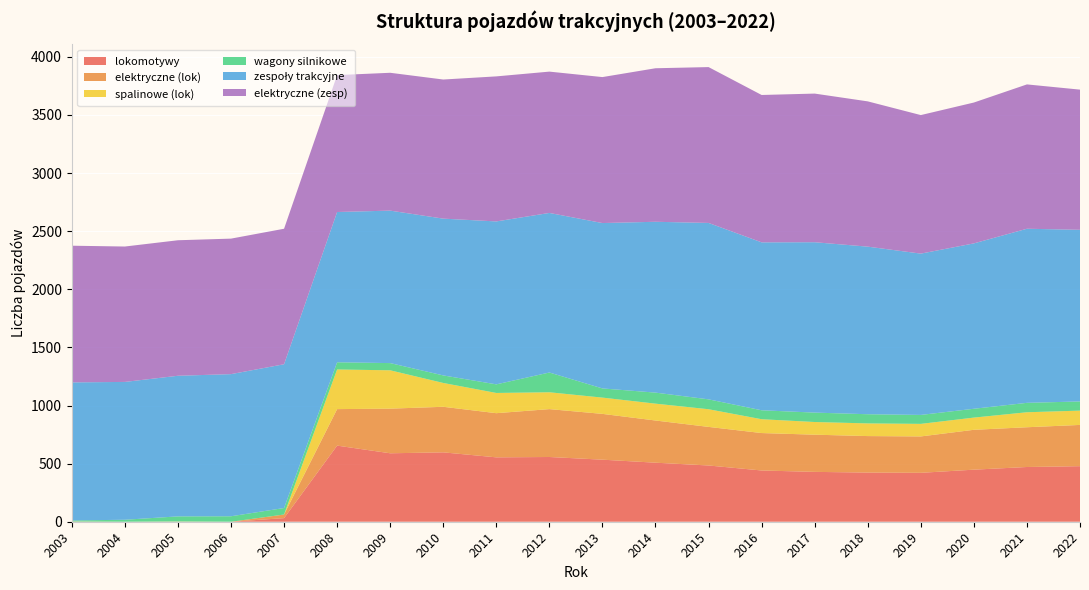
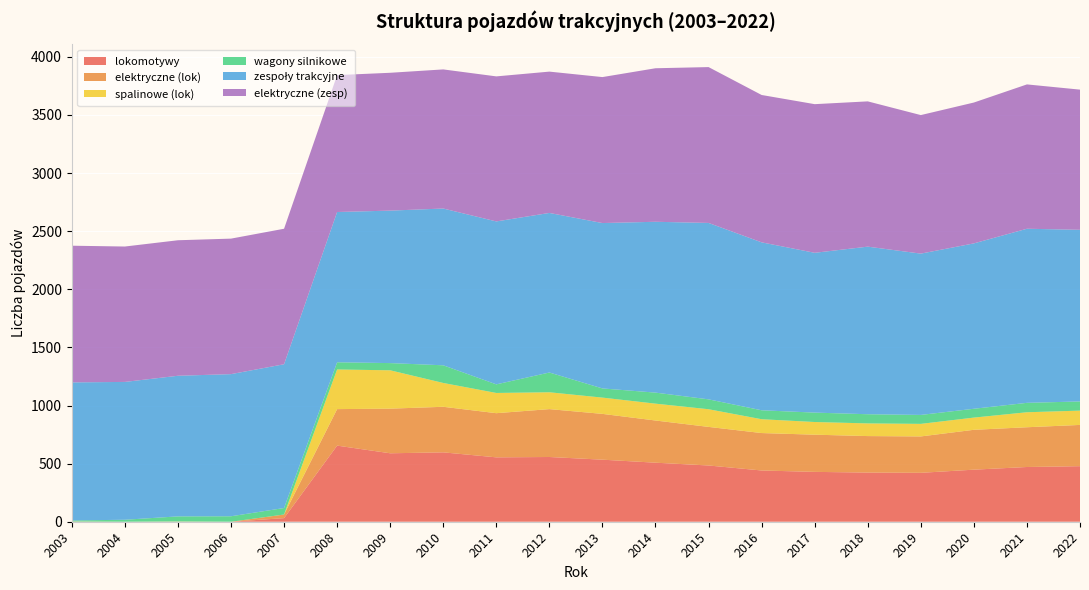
  {
    "spalinowe (lok)": {
      "2008": 340,
      "2009": 330,
      "2010": 210,
      "2011": 170,
      "2012": 150,
      "2013": 140,
      "2014": 150,
      "2015": 150,
      "2016": 120,
      "2017": 110,
      "2018": 110,
      "2019": 110,
      "2020": 110,
      "2021": 130,
      "2022": 120
    },
    "wagony silnikowe": {
      "2005": 40,
      "2006": 50,
      "2007": 60,
      "2008": 60,
      "2009": 60,
-     "2010": 70,
+     "2010": 150,
      "2011": 70,
      "2012": 170,
      "2013": 80,
      "2014": 100,
      "2015": 90,
      "2016": 80,
      "2017": 80,
      "2018": 80,
      "2019": 80,
      "2020": 80,
      "2021": 80,
      "2022": 80
    },
    "zespoły trakcyjne": {
      "2003": 1190,
      "2004": 1190,
      "2005": 1210,
      "2006": 1220,
      "2007": 1240,
      "2008": 1290,
      "2009": 1310,
      "2010": 1350,
      "2011": 1400,
      "2012": 1370,
      "2013": 1420,
      "2014": 1470,
      "2015": 1520,
      "2016": 1450,
-     "2017": 1470,
+     "2017": 1380,
      "2018": 1440,
      "2019": 1390,
      "2020": 1420,
      "2021": 1500,
      "2022": 1480
    },
    "elektryczne (zesp)": {
      "2003": 1180,
      "2004": 1170,
      "2005": 1170,
      "2006": 1170,
      "2007": 1170,
      "2009": 1190,
      "2010": 1200,
      "2011": 1250,
      "2012": 1220,
      "2013": 1260,
      "2014": 1320,
      "2015": 1340,
      "2016": 1270,
      "2017": 1280,
      "2018": 1250,
      "2019": 1190,
      "2020": 1210,
      "2021": 1240,
      "2022": 1210
    }
  }
